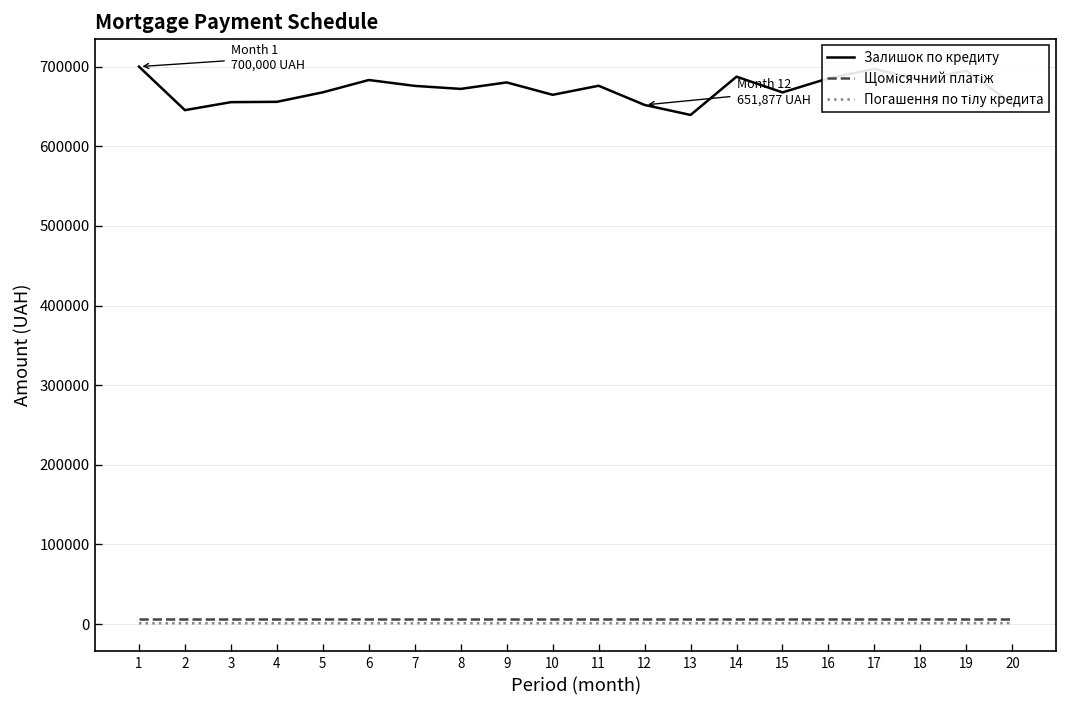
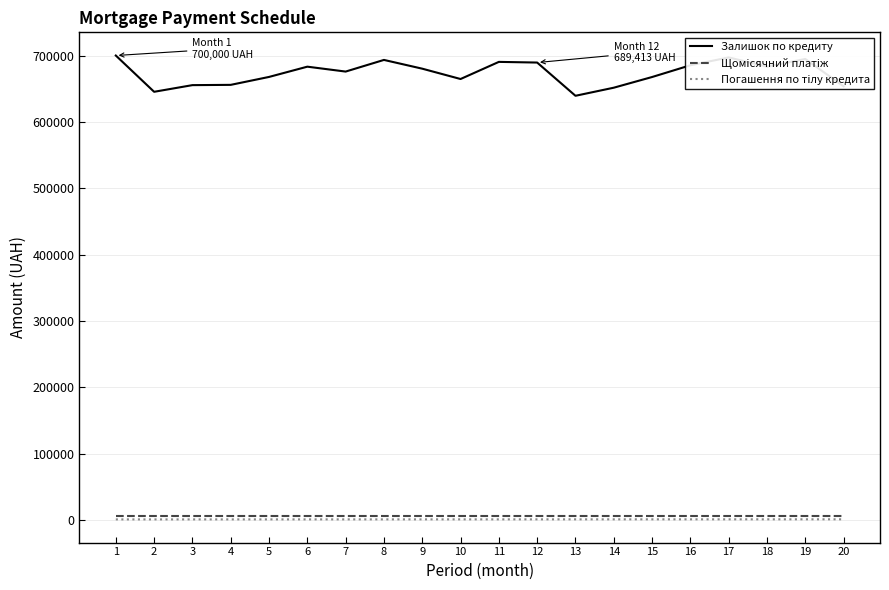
  {
    "Залишок по кредиту": {
      "1": "700,000",
-     "8": "670000",
-     "11": "680000",
-     "12": "651,877",
-     "14": "690000"
+     "8": "690000",
+     "11": "690000",
+     "12": "689,413",
+     "14": "650000"
    },
    "Щомісячний платіж": {
      "1": "10000",
      "2": "10000",
      "3": "10000",
      "4": "10000",
      "5": "10000",
      "6": "10000",
      "7": "10000",
      "8": "10000",
      "9": "10000",
      "10": "10000",
      "11": "10000",
      "12": "10000",
      "13": "10000",
      "14": "10000",
      "15": "10000",
      "16": "10000",
      "17": "10000",
      "18": "10000",
      "19": "10000",
      "20": "10000"
    },
    "Погашення по тілу кредита": {
      "1": "0",
      "2": "0",
      "3": "0",
      "4": "0",
      "5": "0",
      "6": "0",
      "7": "0",
      "8": "0",
      "9": "0",
      "10": "0",
      "11": "0",
      "12": "0",
      "13": "0",
      "14": "0",
      "15": "0",
      "16": "0",
      "17": "0",
      "18": "0",
      "19": "0",
      "20": "0"
    }
  }
